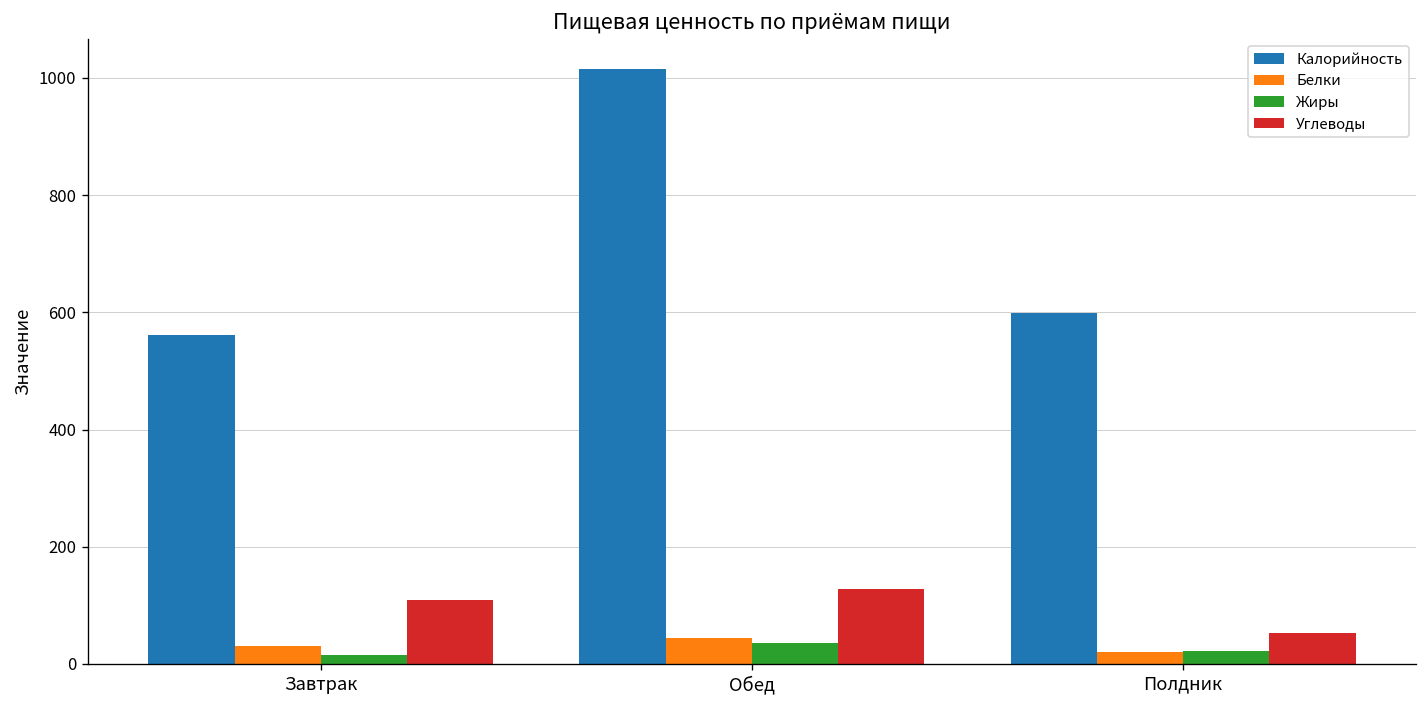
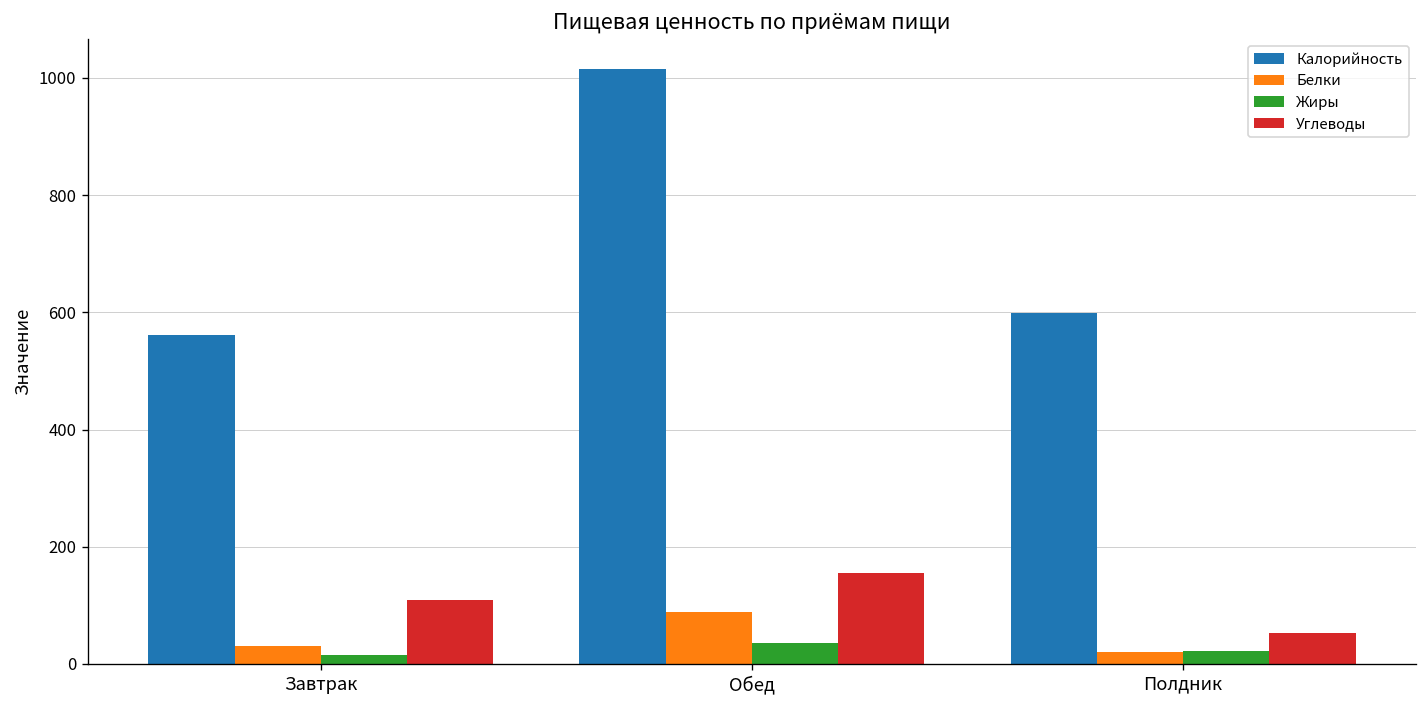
  {
    "Калорийность": {
      "Завтрак": 560,
      "Обед": 1020,
      "Полдник": 600
    },
    "Белки": {
      "Завтрак": 30,
-     "Обед": 40,
+     "Обед": 90,
      "Полдник": 20
    },
    "Жиры": {
      "Завтрак": 20,
      "Обед": 40,
      "Полдник": 20
    },
    "Углеводы": {
      "Завтрак": 110,
-     "Обед": 130,
+     "Обед": 150,
      "Полдник": 50
    }
  }
